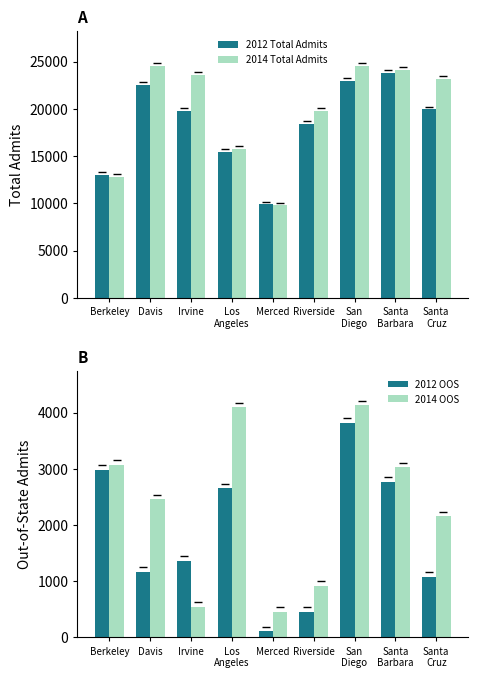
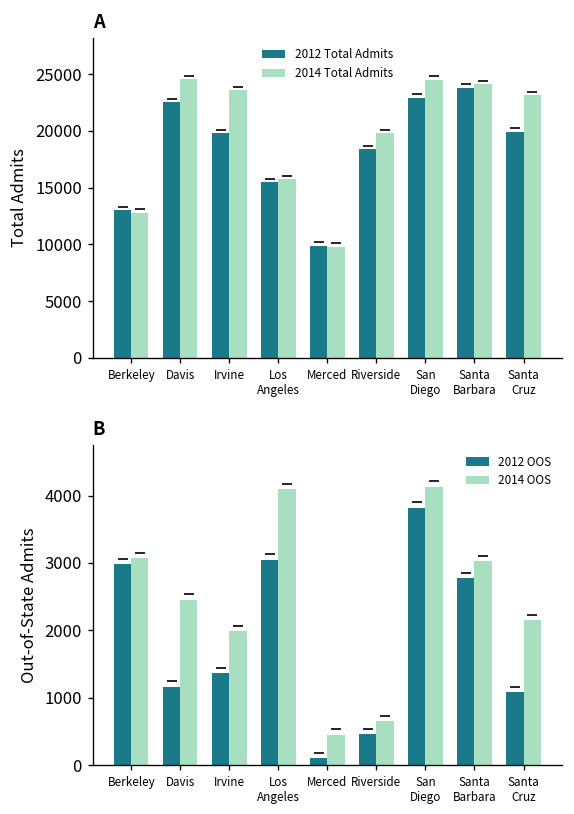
  {
    "A": {
      "2012 Total Admits": {
        "Berkeley": 13000,
        "Davis": 23000,
        "Irvine": 20000,
        "Los Angeles": 15000,
        "Merced": 10000,
        "Riverside": 18000,
        "San Diego": 23000,
        "Santa Barbara": 24000,
        "Santa Cruz": 20000
      },
      "2014 Total Admits": {
        "Berkeley": 13000,
        "Davis": 25000,
        "Irvine": 24000,
        "Los Angeles": 16000,
        "Merced": 10000,
        "Riverside": 20000,
        "San Diego": 25000,
        "Santa Barbara": 24000,
        "Santa Cruz": 23000
      }
    },
    "B": {
      "2012 OOS": {
        "Berkeley": 3000,
        "Davis": 1200,
        "Irvine": 1400,
-       "Los Angeles": 2700,
+       "Los Angeles": 3000,
        "Merced": 100,
        "Riverside": 500,
        "San Diego": 3800,
        "Santa Barbara": 2800,
        "Santa Cruz": 1100
      },
      "2014 OOS": {
        "Berkeley": 3100,
        "Davis": 2500,
-       "Irvine": 500,
+       "Irvine": 2000,
        "Los Angeles": 4100,
        "Merced": 500,
-       "Riverside": 900,
+       "Riverside": 600,
        "San Diego": 4100,
        "Santa Barbara": 3000,
        "Santa Cruz": 2200
      }
    }
  }
